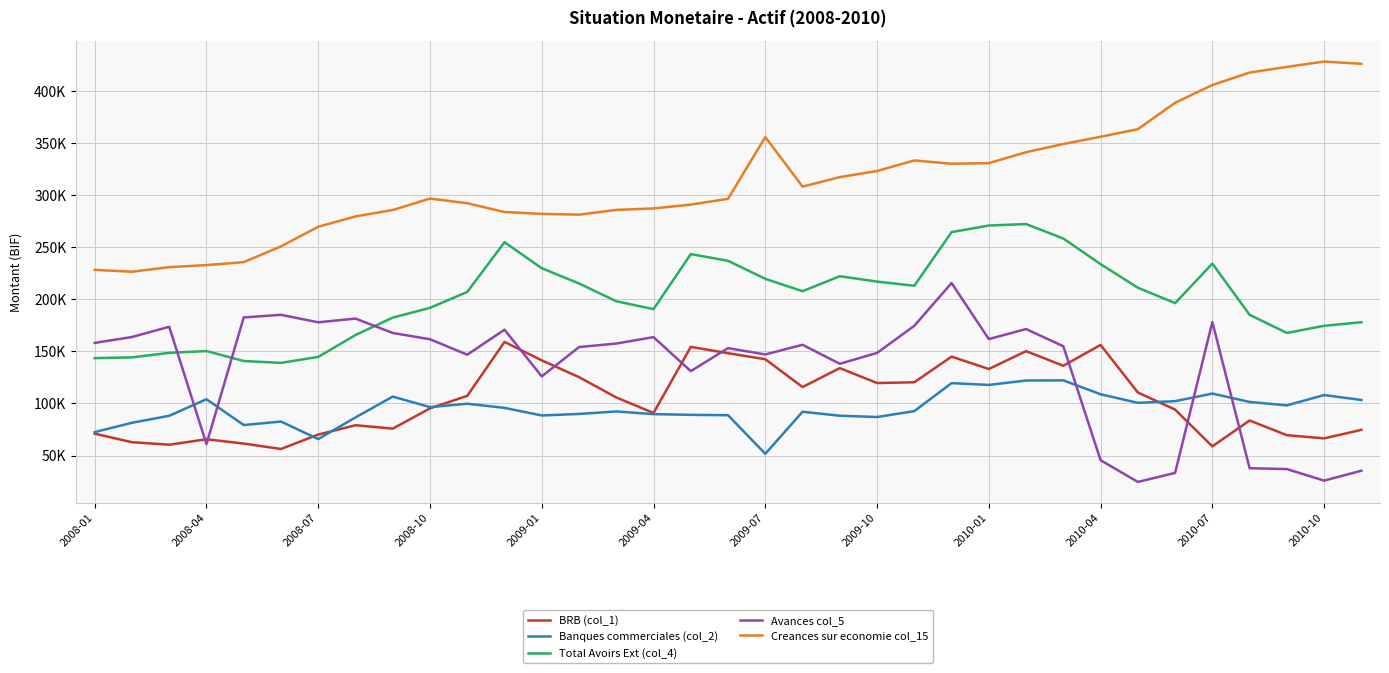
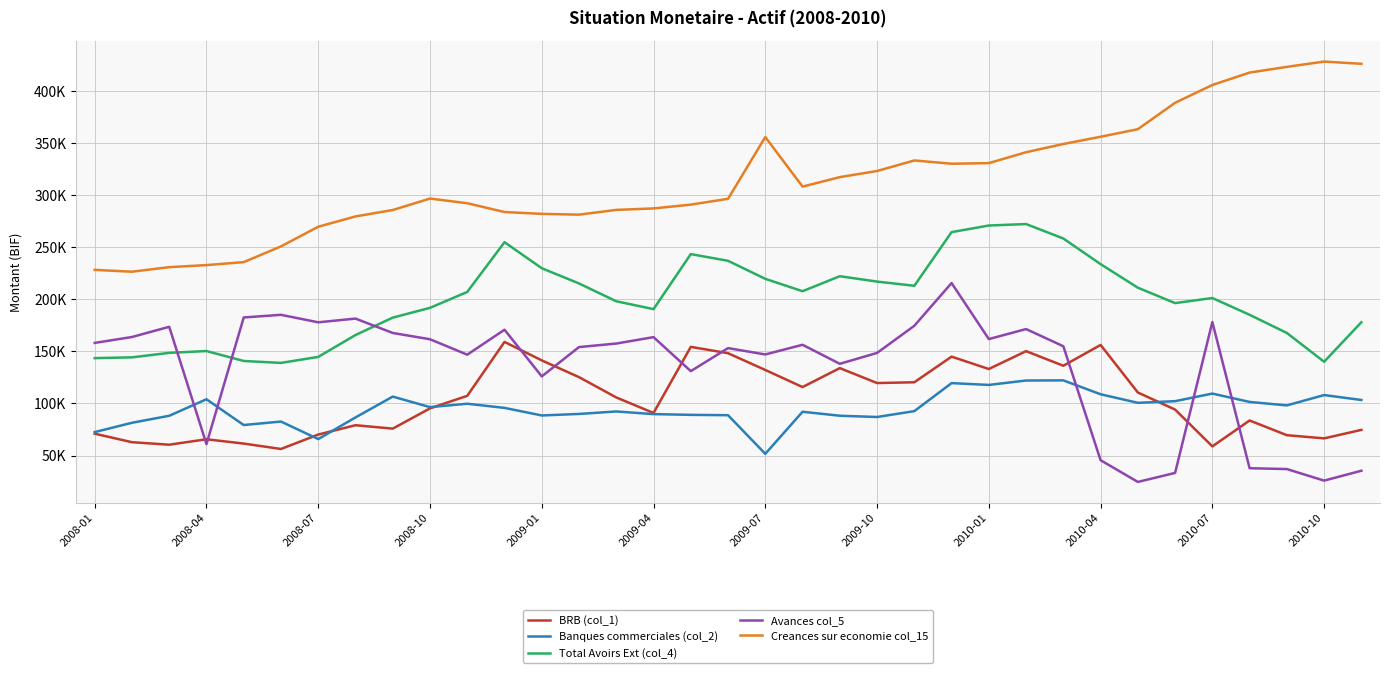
  {
    "BRB (col_1)": {
      "2008-04": 66000,
      "2008-07": 70000,
      "2009-01": 141000,
-     "2009-07": 142000,
+     "2009-07": 132000,
      "2009-10": 120000,
      "2010-01": 133000,
      "2010-04": 156000,
      "2010-07": 59000,
      "2010-10": 66000
    },
    "Banques commerciales (col_2)": {
      "2008-04": 104000,
      "2008-07": 66000,
      "2009-01": 88000,
      "2009-07": 52000,
      "2009-10": 87000,
      "2010-01": 118000,
      "2010-04": 109000,
      "2010-07": 109000,
      "2010-10": 108000
    },
    "Total Avoirs Ext (col_4)": {
      "2008-01": 144000,
      "2008-04": 150000,
      "2008-07": 145000,
      "2008-10": 192000,
      "2009-01": 230000,
      "2009-04": 191000,
      "2009-07": 220000,
      "2009-10": 217000,
      "2010-01": 271000,
      "2010-04": 234000,
-     "2010-07": 234000,
-     "2010-10": 175000
+     "2010-07": 201000,
+     "2010-10": 140000
    },
    "Avances col_5": {
      "2008-01": 158000,
      "2008-04": 61000,
      "2008-07": 178000,
      "2008-10": 162000,
      "2009-01": 126000,
      "2009-04": 164000,
      "2009-07": 147000,
      "2009-10": 149000,
      "2010-01": 162000,
      "2010-04": 46000,
      "2010-07": 178000,
      "2010-10": 26000
    },
    "Creances sur economie col_15": {
      "2008-01": 228000,
      "2008-04": 233000,
      "2008-07": 270000,
      "2008-10": 297000,
      "2009-01": 282000,
      "2009-04": 287000,
      "2009-07": 356000,
      "2009-10": 323000,
      "2010-01": 331000,
      "2010-04": 356000,
      "2010-07": 406000,
      "2010-10": 428000
    }
  }
